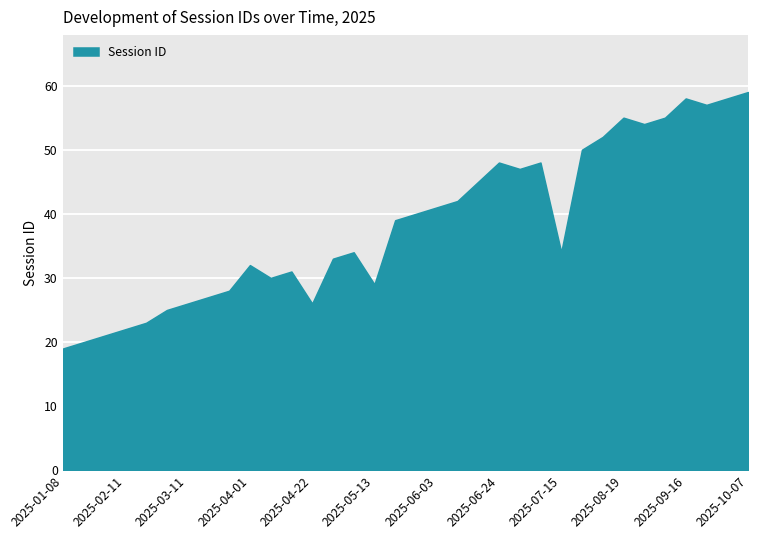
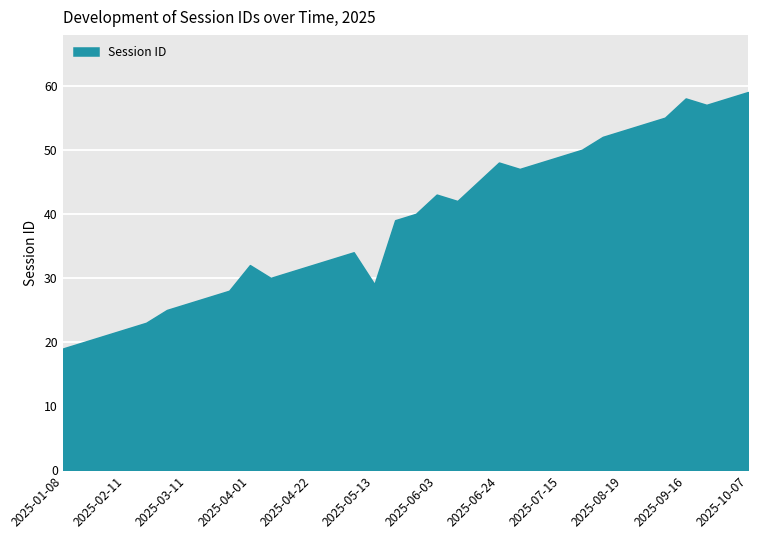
  {
    "2025-01-08": 19,
    "2025-02-11": 22,
    "2025-03-11": 26,
    "2025-04-01": 32,
-   "2025-04-22": 26,
+   "2025-04-22": 32,
    "2025-05-13": 29,
-   "2025-06-03": 41,
+   "2025-06-03": 43,
    "2025-06-24": 48,
-   "2025-07-15": 34,
-   "2025-08-19": 55,
+   "2025-07-15": 49,
+   "2025-08-19": 53,
    "2025-09-16": 58,
    "2025-10-07": 59
  }
